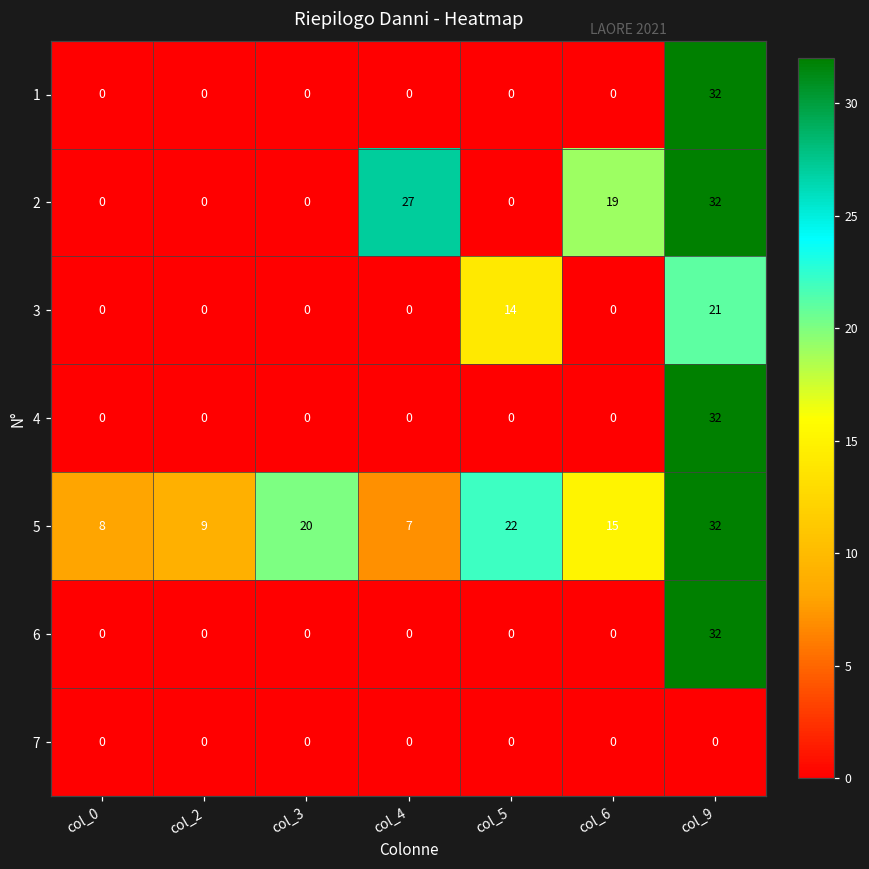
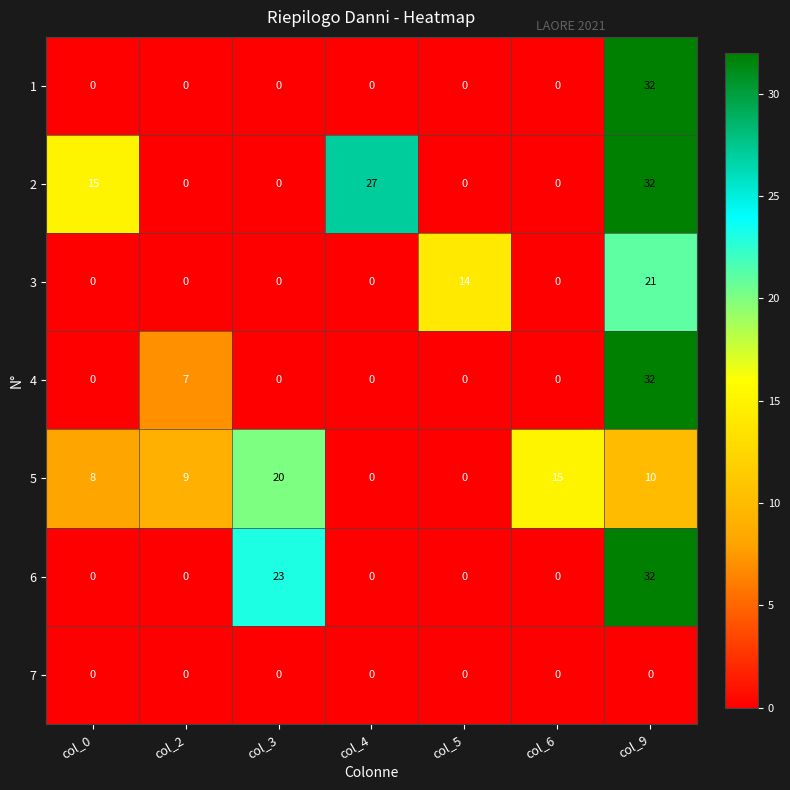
  {
    "1": {
      "col_0": 0,
      "col_2": 0,
      "col_3": 0,
      "col_4": 0,
      "col_5": 0,
      "col_6": 0,
      "col_9": 32
    },
    "2": {
-     "col_0": 0,
+     "col_0": 15,
      "col_2": 0,
      "col_3": 0,
      "col_4": 27,
      "col_5": 0,
-     "col_6": 19,
+     "col_6": 0,
      "col_9": 32
    },
    "3": {
      "col_0": 0,
      "col_2": 0,
      "col_3": 0,
      "col_4": 0,
      "col_5": 14,
      "col_6": 0,
      "col_9": 21
    },
    "4": {
      "col_0": 0,
-     "col_2": 0,
+     "col_2": 7,
      "col_3": 0,
      "col_4": 0,
      "col_5": 0,
      "col_6": 0,
      "col_9": 32
    },
    "5": {
      "col_0": 8,
      "col_2": 9,
      "col_3": 20,
-     "col_4": 7,
-     "col_5": 22,
+     "col_4": 0,
+     "col_5": 0,
      "col_6": 15,
-     "col_9": 32
+     "col_9": 10
    },
    "6": {
      "col_0": 0,
      "col_2": 0,
-     "col_3": 0,
+     "col_3": 23,
      "col_4": 0,
      "col_5": 0,
      "col_6": 0,
      "col_9": 32
    },
    "7": {
      "col_0": 0,
      "col_2": 0,
      "col_3": 0,
      "col_4": 0,
      "col_5": 0,
      "col_6": 0,
      "col_9": 0
    }
  }
